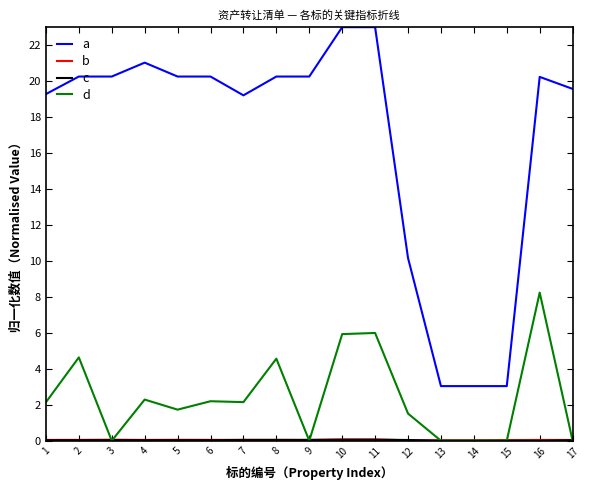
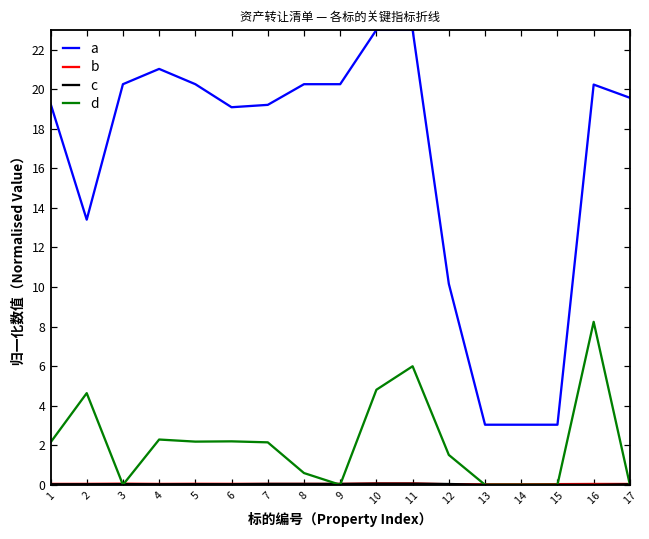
  {
    "a": {
      "1": 19.3,
-     "2": 20.3,
+     "2": 13.4,
      "3": 20.3,
      "4": 21.0,
      "5": 20.3,
-     "6": 20.3,
+     "6": 19.1,
      "7": 19.2,
      "8": 20.3,
      "9": 20.3,
      "10": 23.0,
      "11": 23.0,
      "12": 10.2,
      "13": 3.0,
      "14": 3.0,
      "15": 3.0,
      "16": 20.2,
      "17": 19.6
    },
    "d": {
      "1": 2.1,
      "2": 4.6,
      "4": 2.3,
-     "5": 1.7,
+     "5": 2.2,
      "6": 2.2,
      "7": 2.1,
-     "8": 4.6,
-     "10": 5.9,
+     "8": 0.6,
+     "10": 4.8,
      "11": 6.0,
      "12": 1.5,
      "16": 8.2
    }
  }
